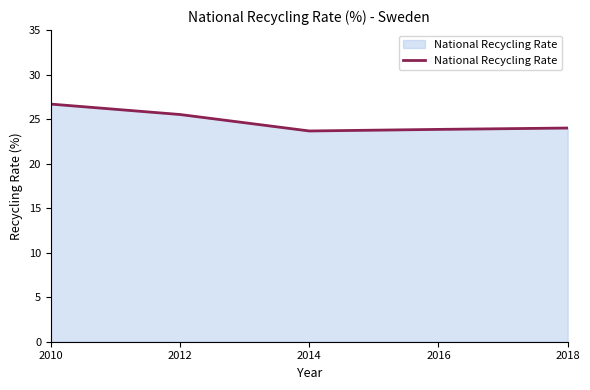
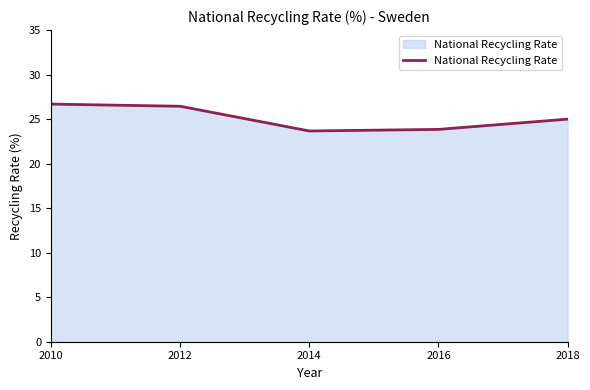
  {
    "2010": 27,
-   "2012": 25.5,
+   "2012": 26.4,
    "2014": 24,
    "2016": 24,
-   "2018": 24
+   "2018": 25
  }
